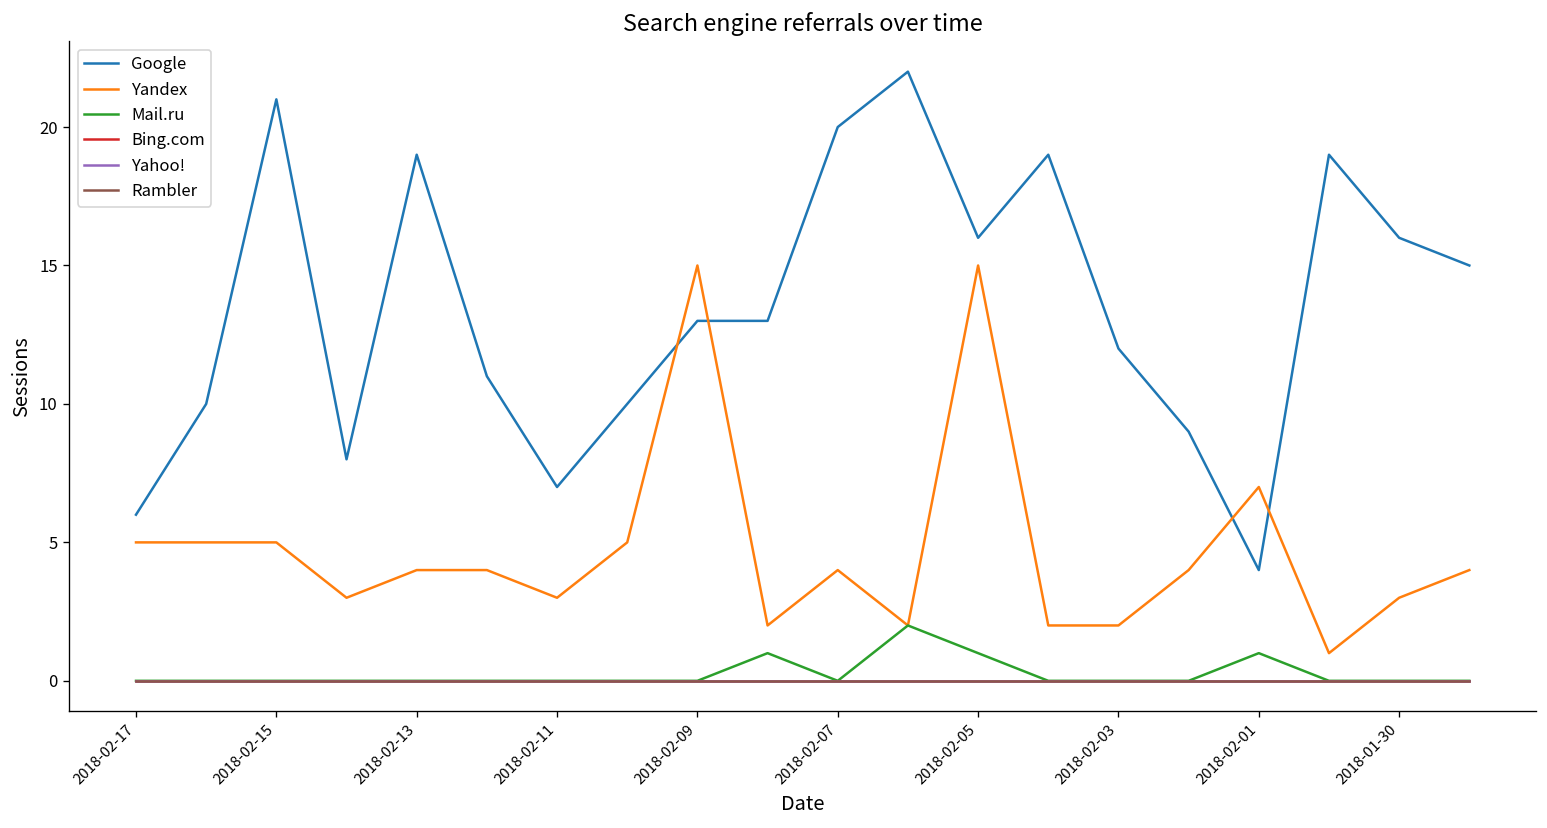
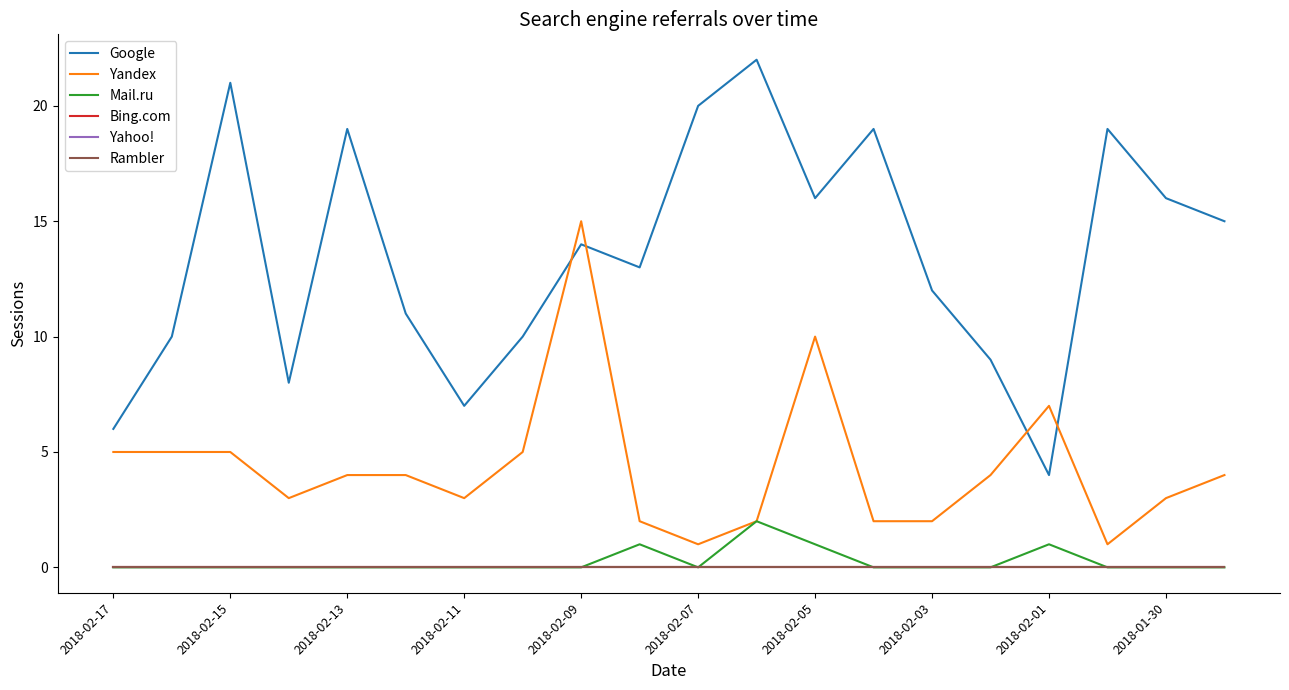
  {
    "Google": {
      "2018-02-17": 6,
      "2018-02-15": 21,
      "2018-02-13": 19,
      "2018-02-11": 7,
-     "2018-02-09": 13,
+     "2018-02-09": 14,
      "2018-02-07": 20,
      "2018-02-05": 16,
      "2018-02-03": 12,
      "2018-02-01": 4,
      "2018-01-30": 16
    },
    "Yandex": {
      "2018-02-17": 5,
      "2018-02-15": 5,
      "2018-02-13": 4,
      "2018-02-11": 3,
      "2018-02-09": 15,
-     "2018-02-07": 4,
-     "2018-02-05": 15,
+     "2018-02-07": 1,
+     "2018-02-05": 10,
      "2018-02-03": 2,
      "2018-02-01": 7,
      "2018-01-30": 3
    },
    "Mail.ru": {
      "2018-02-05": 1,
      "2018-02-01": 1
    },
    "Rambler": {
      "2018-02-05": 0,
      "2018-02-01": 0
    }
  }
